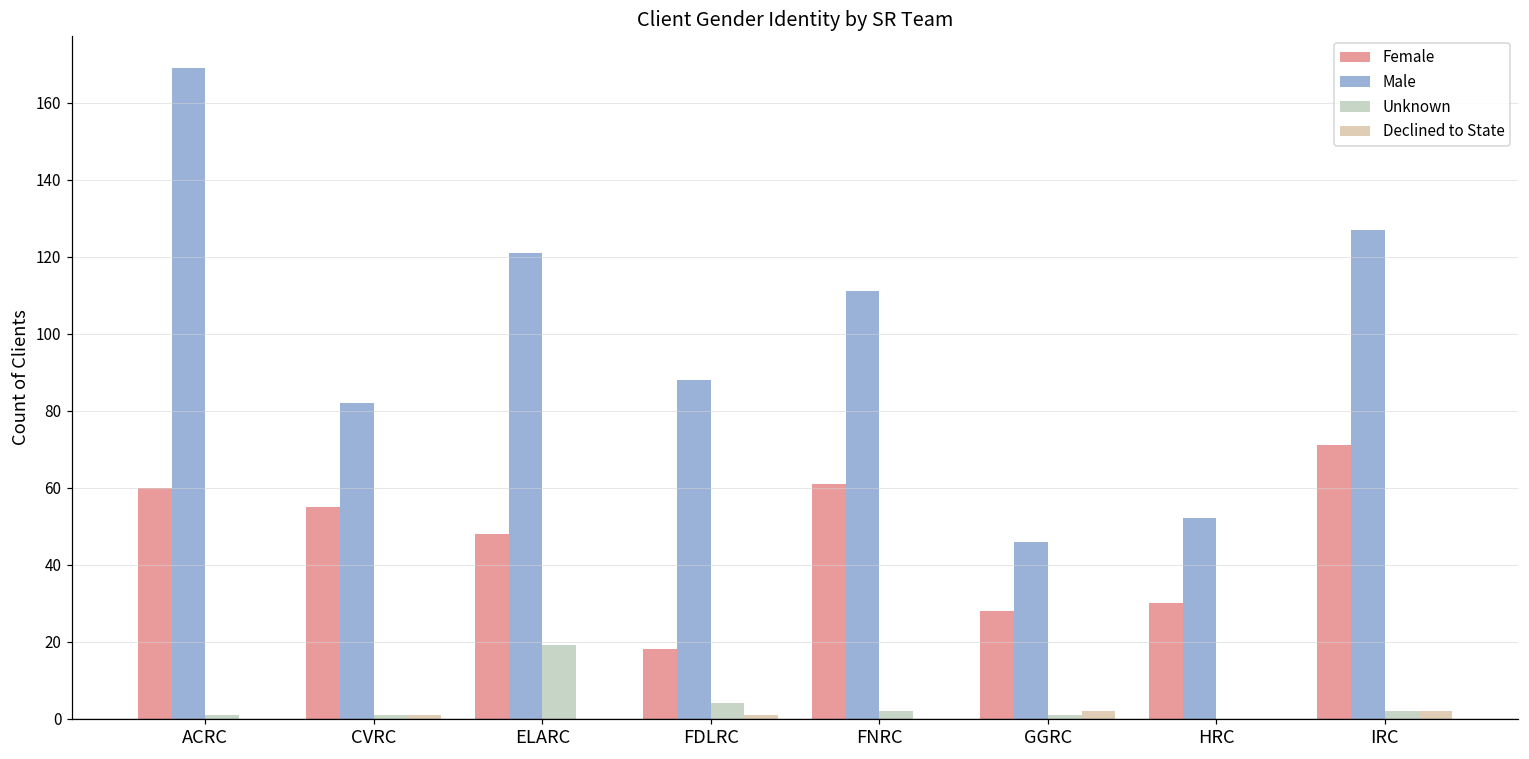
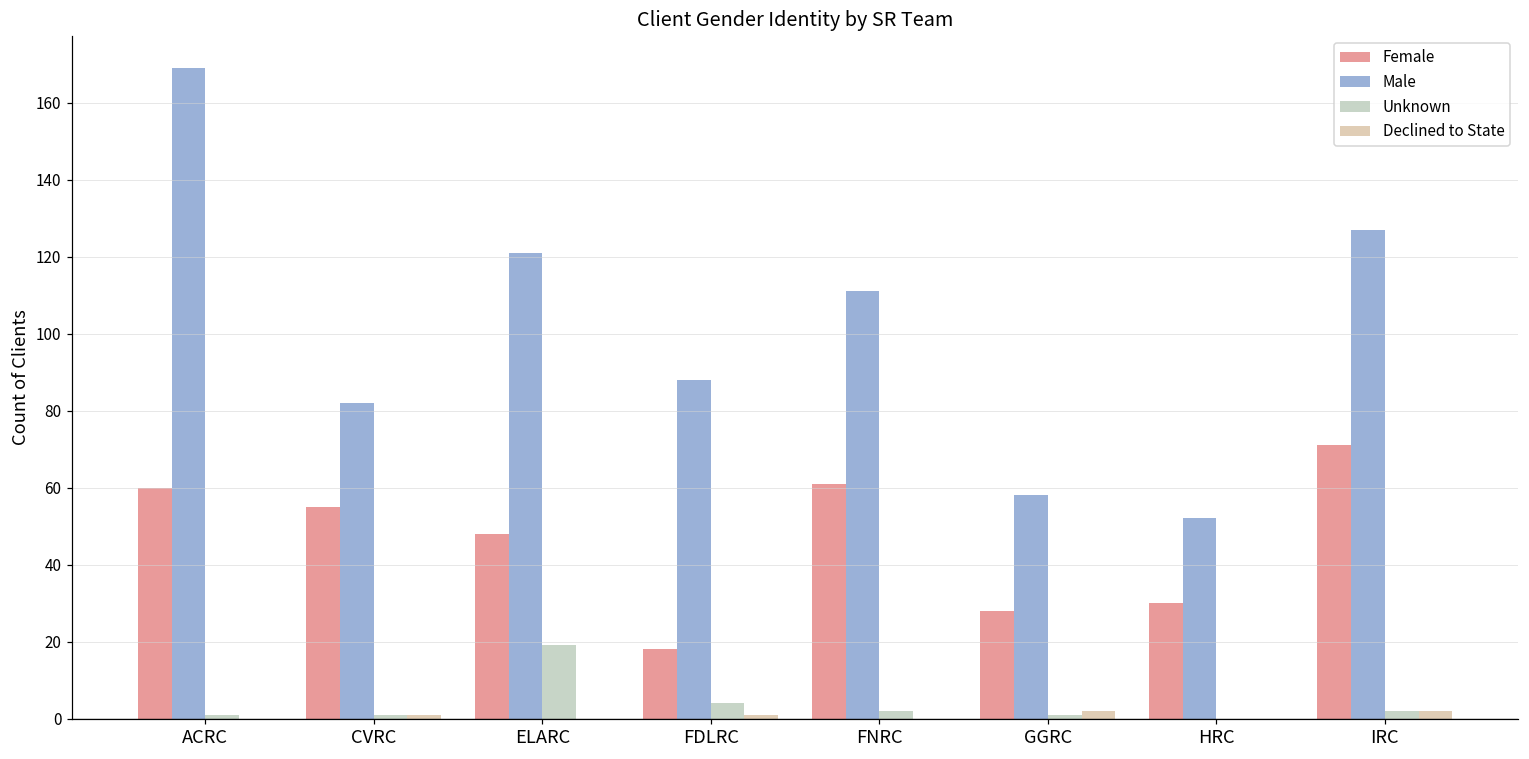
  {
    "Female": {
      "ACRC": 60,
      "CVRC": 55,
      "ELARC": 48,
      "FDLRC": 18,
      "FNRC": 61,
      "GGRC": 28,
      "HRC": 30,
      "IRC": 71
    },
    "Male": {
      "ACRC": 169,
      "CVRC": 82,
      "ELARC": 121,
      "FDLRC": 88,
      "FNRC": 111,
-     "GGRC": 46,
+     "GGRC": 58,
      "HRC": 52,
      "IRC": 127
    }
  }
